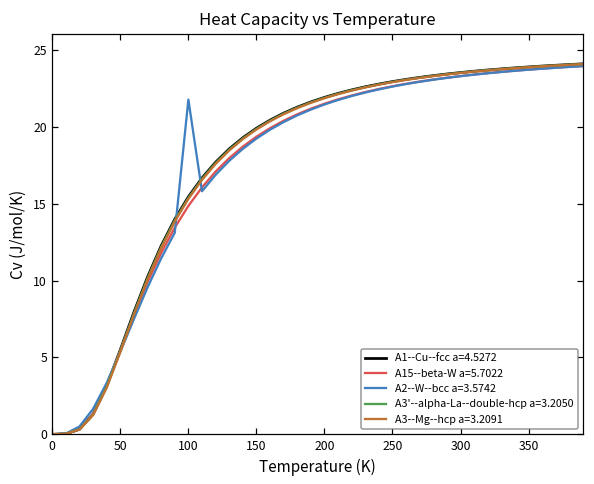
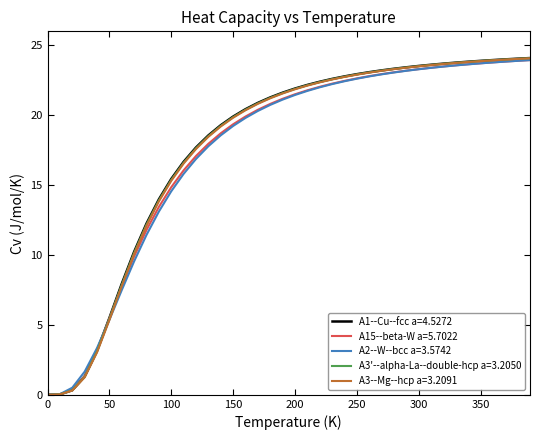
  {
    "A2--W--bcc a=3.5742": {
-     "100": 21.8
+     "100": 14.6
    }
  }
